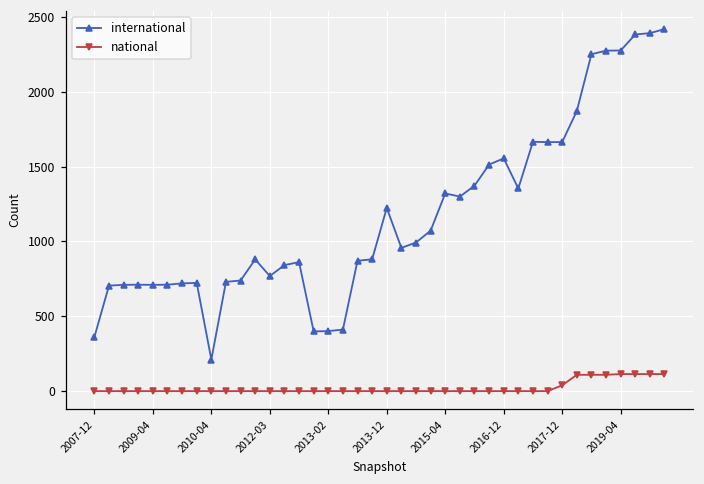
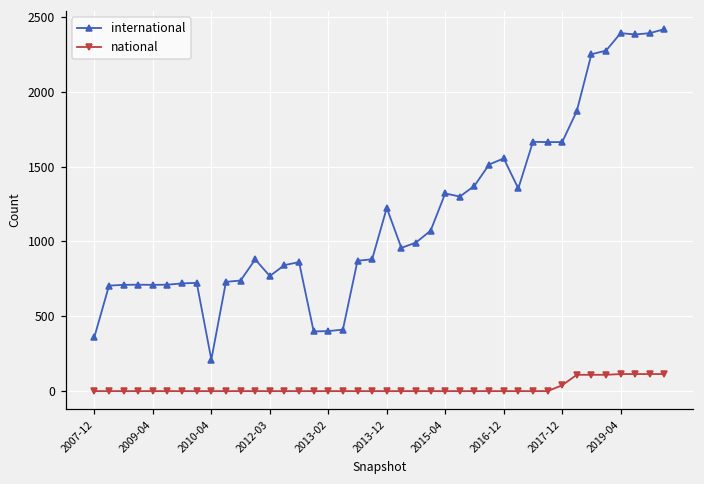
  {
    "international": {
      "2007-12": 360,
      "2009-04": 710,
      "2010-04": 210,
      "2012-03": 770,
      "2013-02": 400,
      "2013-12": 1220,
      "2015-04": 1320,
      "2016-12": 1560,
      "2017-12": 1660,
-     "2019-04": 2280
+     "2019-04": 2390
    },
    "national": {
      "2007-12": 0,
      "2009-04": 0,
      "2010-04": 0,
      "2012-03": 0,
      "2013-02": 0,
      "2013-12": 0,
      "2015-04": 0,
      "2016-12": 0,
      "2017-12": 40,
      "2019-04": 110
    }
  }
